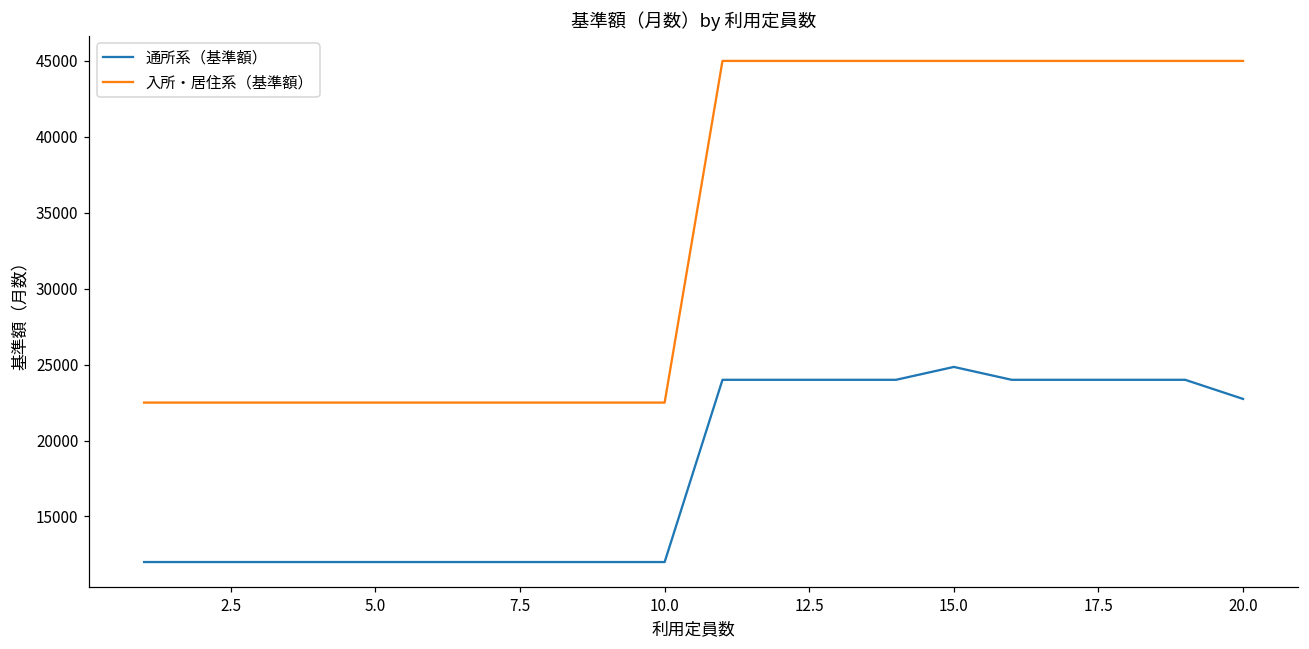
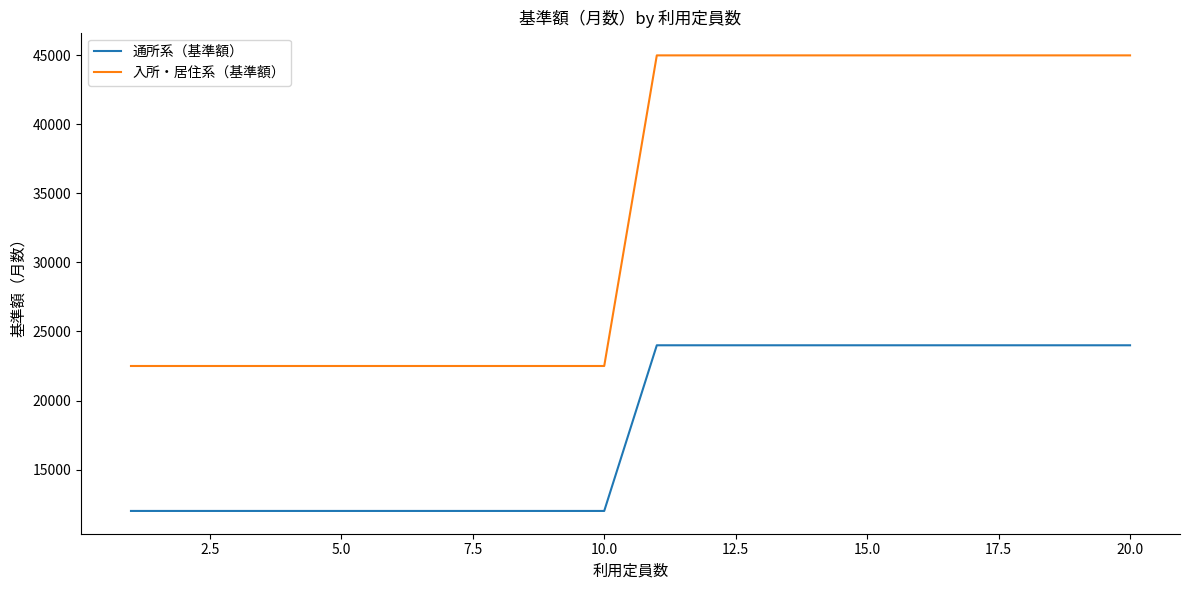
  {
    "通所系（基準額）": {
      "5.0": 12000,
      "10.0": 12000,
-     "15.0": 24800,
-     "20.0": 22700
+     "15.0": 24000,
+     "20.0": 24000
    },
    "入所・居住系（基準額）": {
      "5.0": 22500,
      "10.0": 22500,
      "15.0": 45000,
      "20.0": 45000
    }
  }
